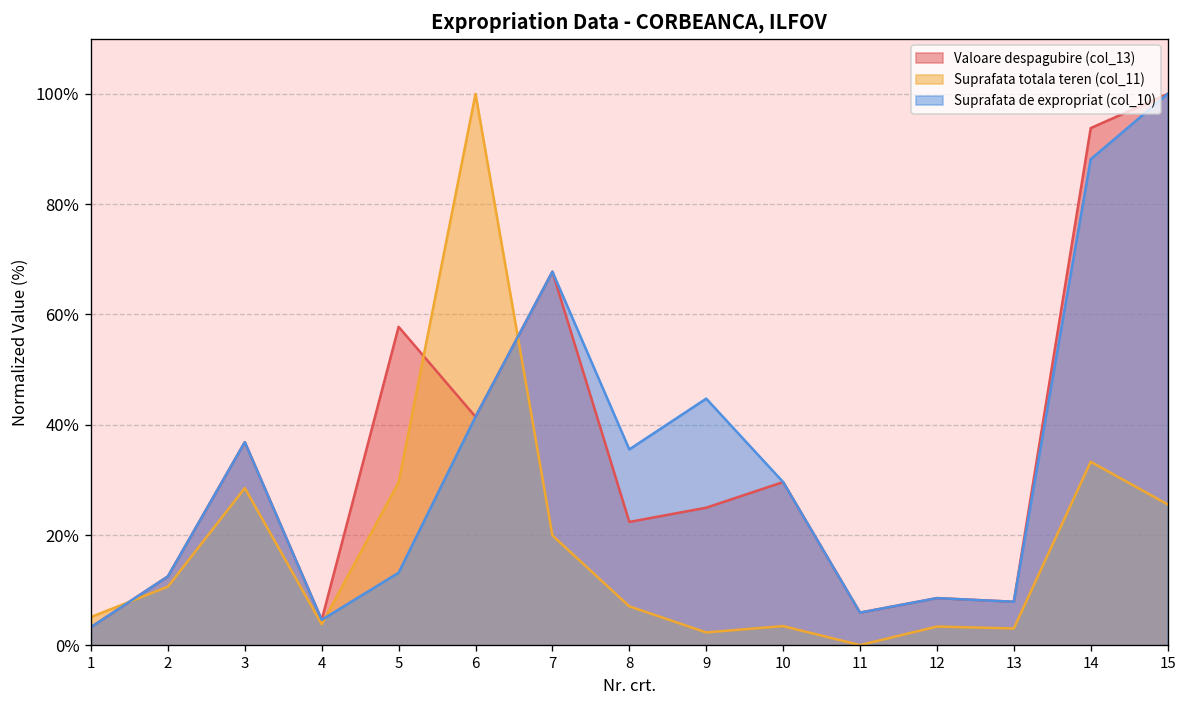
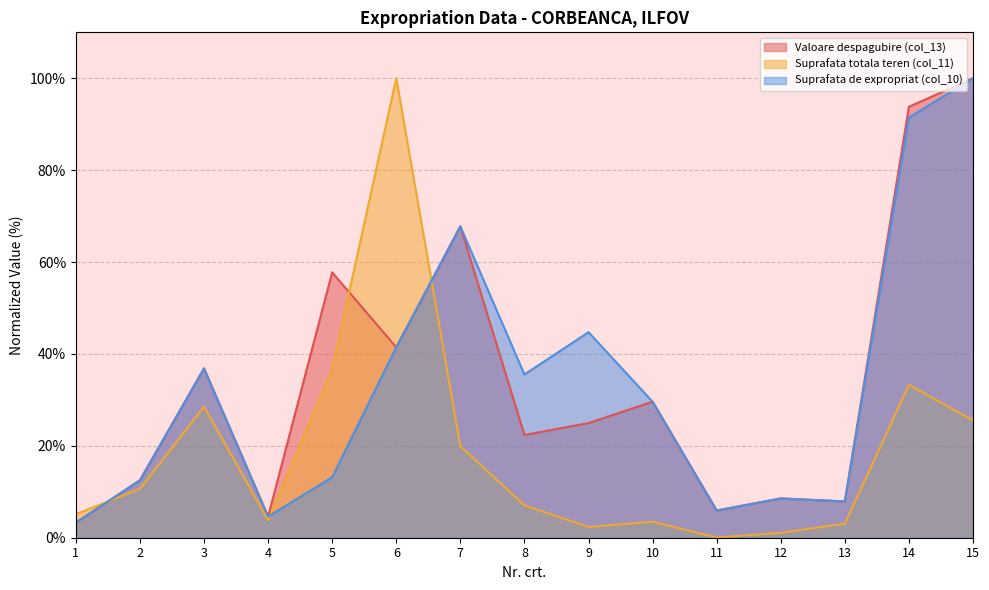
  {
    "Valoare despagubire (col_13)": {
      "5": "58%",
      "8": "22%",
      "9": "25%",
      "14": "94%"
    },
    "Suprafata totala teren (col_11)": {
      "1": "5%",
      "2": "11%",
      "3": "29%",
      "4": "4%",
-     "5": "30%",
+     "5": "37%",
      "6": "100%",
      "7": "20%",
      "8": "7%",
      "9": "2%",
      "10": "3%",
      "11": "0%",
-     "12": "3%",
+     "12": "1%",
      "13": "3%",
      "14": "33%",
      "15": "26%"
    },
    "Suprafata de expropriat (col_10)": {
      "5": "13%",
      "8": "36%",
      "9": "45%",
-     "14": "88%"
+     "14": "91%"
    }
  }
